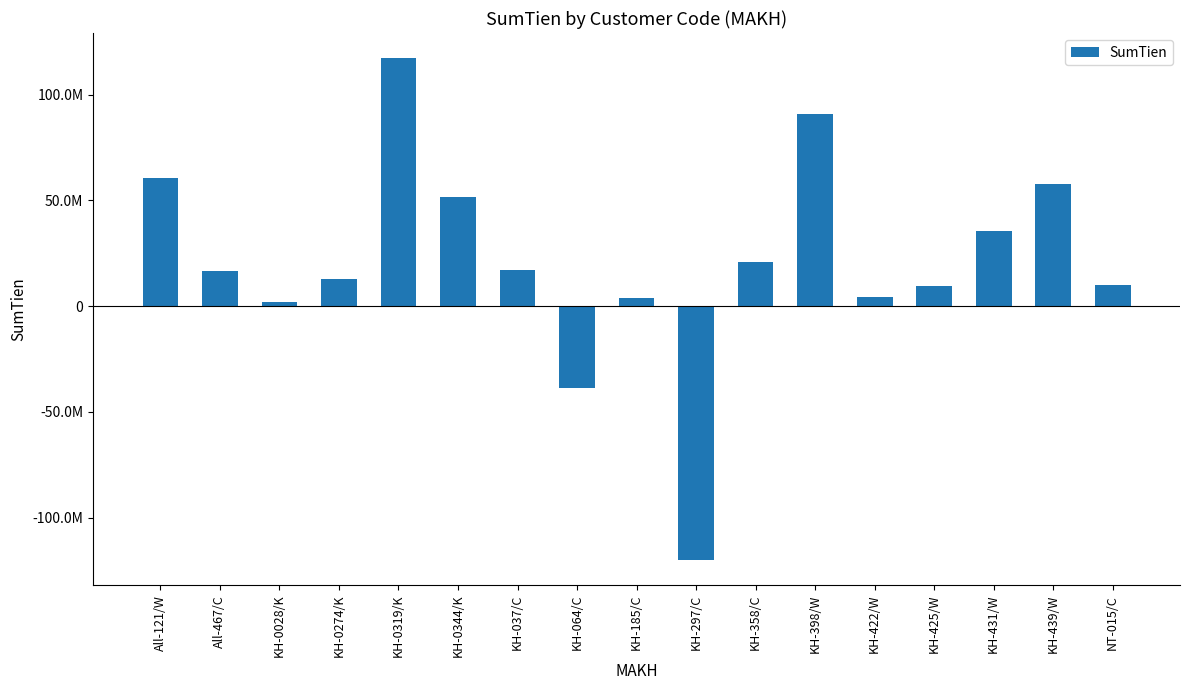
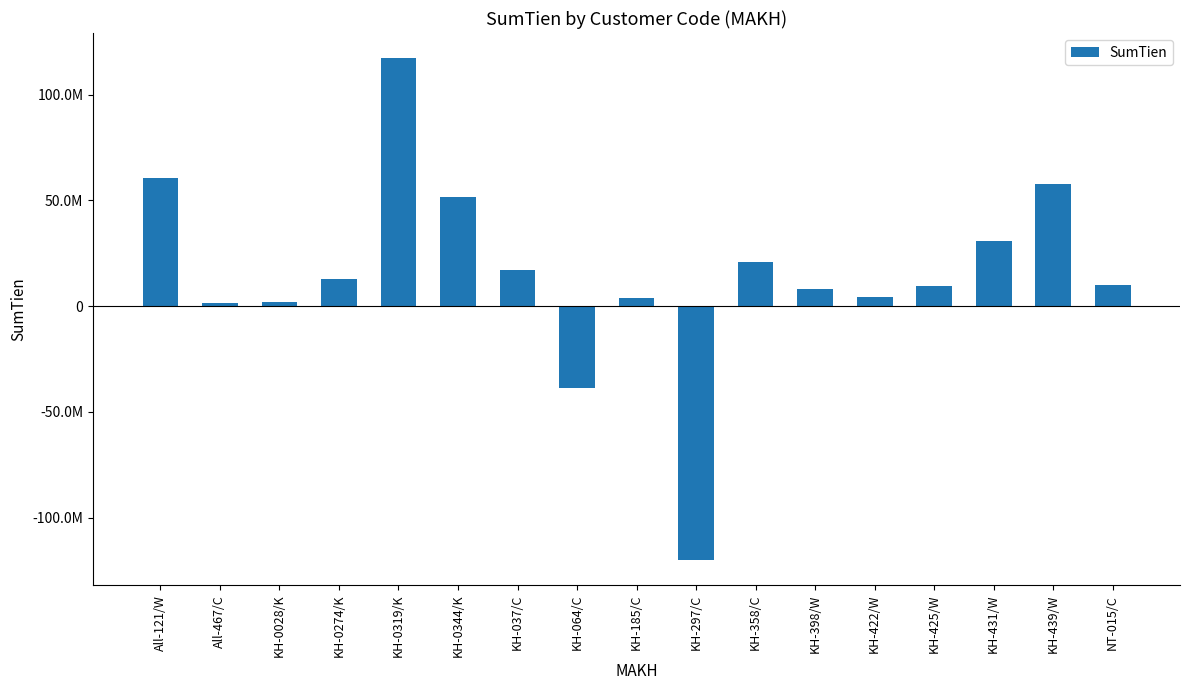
  {
    "All-121/W": 61000000,
-   "All-467/C": 16000000,
+   "All-467/C": 1000000,
    "KH-0028/K": 2000000,
    "KH-0274/K": 13000000,
    "KH-0319/K": 117000000,
    "KH-0344/K": 52000000,
    "KH-037/C": 17000000,
    "KH-064/C": -39000000,
    "KH-185/C": 4000000,
    "KH-297/C": -120000000,
    "KH-358/C": 21000000,
-   "KH-398/W": 91000000,
+   "KH-398/W": 8000000,
    "KH-422/W": 5000000,
    "KH-425/W": 10000000,
-   "KH-431/W": 35000000,
+   "KH-431/W": 31000000,
    "KH-439/W": 58000000,
    "NT-015/C": 10000000
  }
